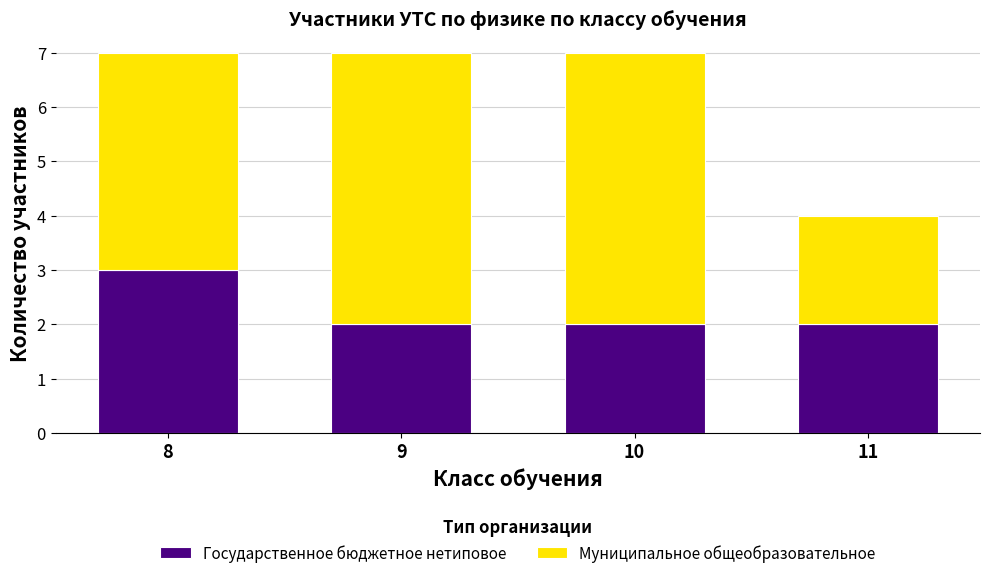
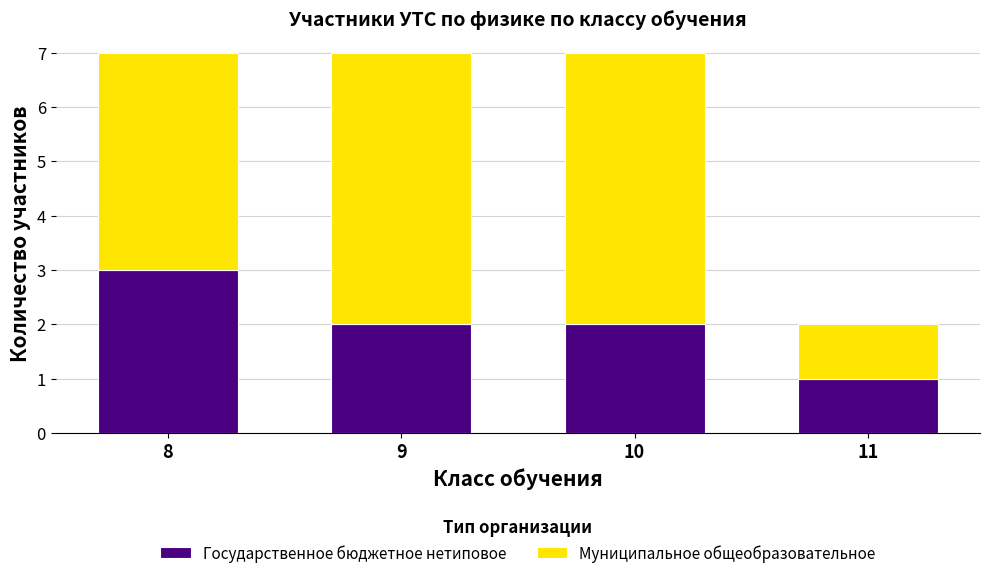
  {
    "Государственное бюджетное нетиповое": {
      "8": 3,
      "9": 2,
      "10": 2,
-     "11": 2
+     "11": 1
    },
    "Муниципальное общеобразовательное": {
      "8": 4,
      "9": 5,
      "10": 5,
-     "11": 2
+     "11": 1
    }
  }
